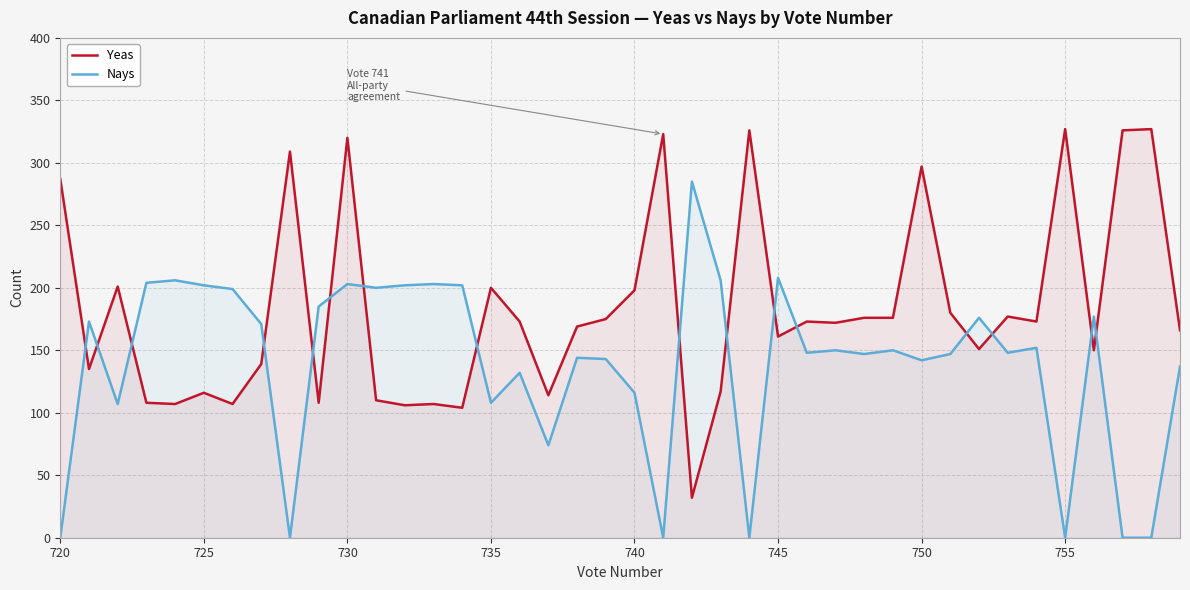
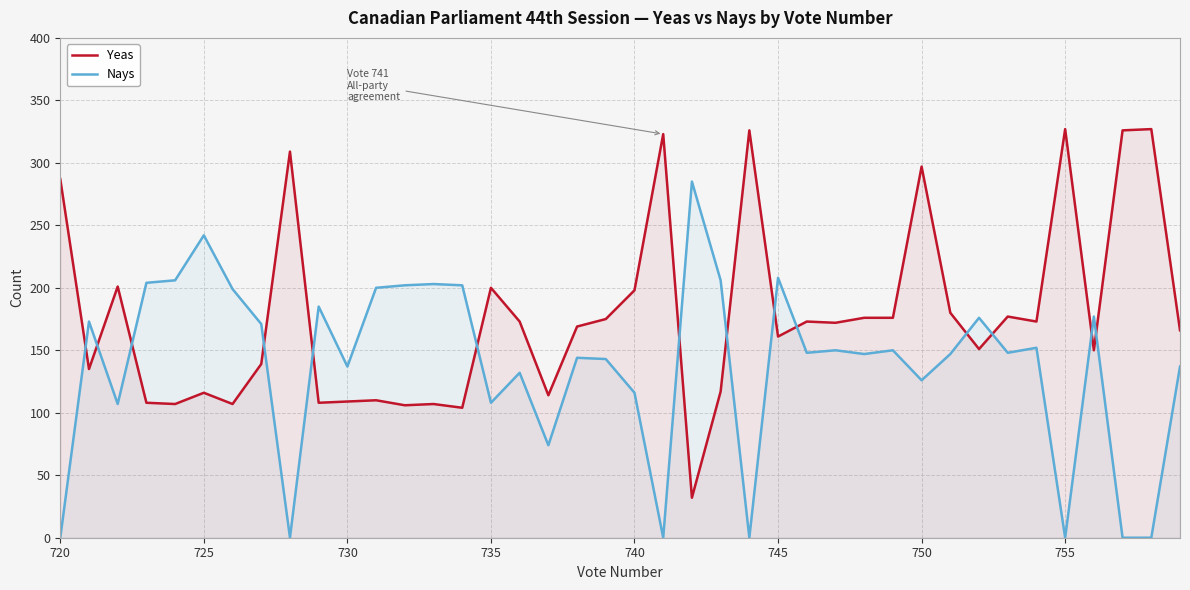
  {
    "Yeas": {
      "720": 287,
      "725": 116,
-     "730": 320,
+     "730": 109,
      "735": 200,
      "740": 198,
      "745": 161,
      "750": 297,
      "755": 327
    },
    "Nays": {
      "720": 0,
-     "725": 202,
-     "730": 203,
+     "725": 242,
+     "730": 137,
      "735": 108,
      "740": 116,
      "745": 208,
-     "750": 142,
+     "750": 126,
      "755": 0
    }
  }
